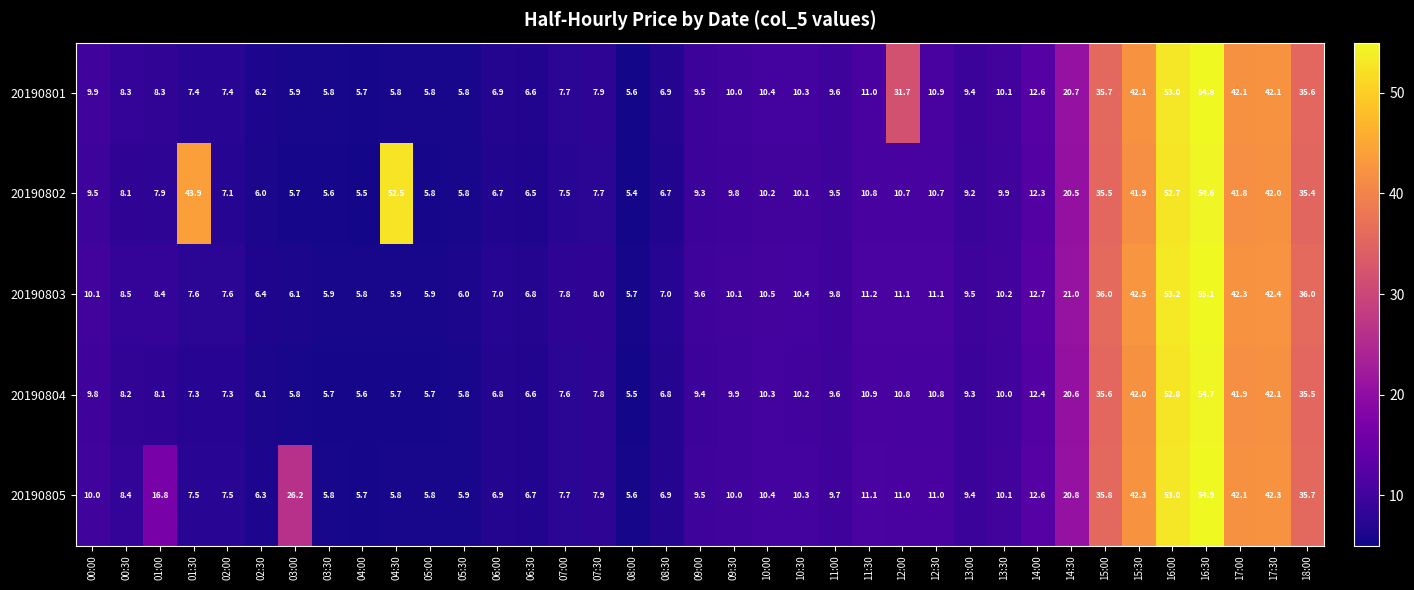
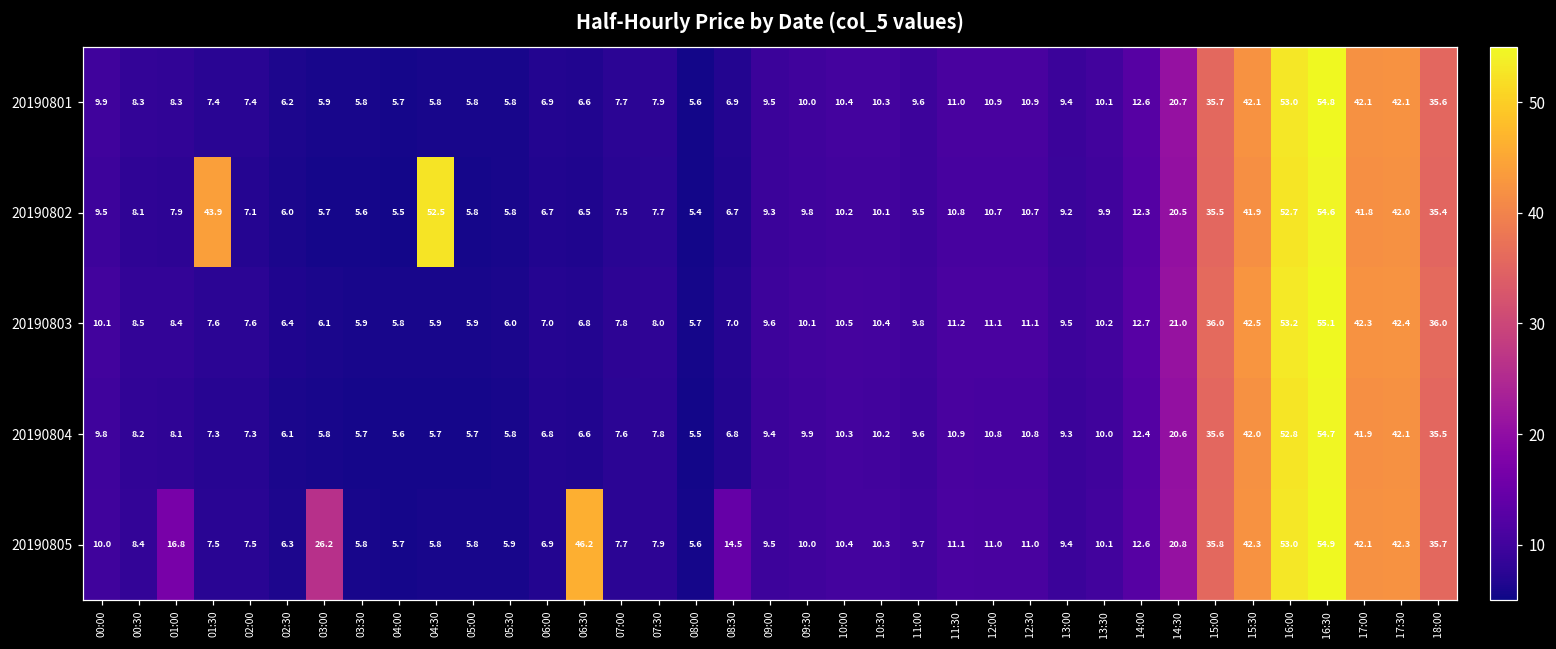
  {
    "20190801": {
      "00:00": 9.9,
      "00:30": 8.3,
      "01:00": 8.3,
      "01:30": 7.4,
      "02:00": 7.4,
      "02:30": 6.2,
      "03:00": 5.9,
      "03:30": 5.8,
      "04:00": 5.7,
      "04:30": 5.8,
      "05:00": 5.8,
      "05:30": 5.8,
      "06:00": 6.9,
      "06:30": 6.6,
      "07:00": 7.7,
      "07:30": 7.9,
      "08:00": 5.6,
      "08:30": 6.9,
      "09:00": 9.5,
      "09:30": 10.0,
      "10:00": 10.4,
      "10:30": 10.3,
      "11:00": 9.6,
      "11:30": 11.0,
-     "12:00": 31.7,
+     "12:00": 10.9,
      "12:30": 10.9,
      "13:00": 9.4,
      "13:30": 10.1,
      "14:00": 12.6,
      "14:30": 20.7,
      "15:00": 35.7,
      "15:30": 42.1,
      "16:00": 53.0,
      "16:30": 54.8,
      "17:00": 42.1,
      "17:30": 42.1,
      "18:00": 35.6
    },
    "20190802": {
      "00:00": 9.5,
      "00:30": 8.1,
      "01:00": 7.9,
      "01:30": 43.9,
      "02:00": 7.1,
      "02:30": 6.0,
      "03:00": 5.7,
      "03:30": 5.6,
      "04:00": 5.5,
      "04:30": 52.5,
      "05:00": 5.8,
      "05:30": 5.8,
      "06:00": 6.7,
      "06:30": 6.5,
      "07:00": 7.5,
      "07:30": 7.7,
      "08:00": 5.4,
      "08:30": 6.7,
      "09:00": 9.3,
      "09:30": 9.8,
      "10:00": 10.2,
      "10:30": 10.1,
      "11:00": 9.5,
      "11:30": 10.8,
      "12:00": 10.7,
      "12:30": 10.7,
      "13:00": 9.2,
      "13:30": 9.9,
      "14:00": 12.3,
      "14:30": 20.5,
      "15:00": 35.5,
      "15:30": 41.9,
      "16:00": 52.7,
      "16:30": 54.6,
      "17:00": 41.8,
      "17:30": 42.0,
      "18:00": 35.4
    },
    "20190803": {
      "00:00": 10.1,
      "00:30": 8.5,
      "01:00": 8.4,
      "01:30": 7.6,
      "02:00": 7.6,
      "02:30": 6.4,
      "03:00": 6.1,
      "03:30": 5.9,
      "04:00": 5.8,
      "04:30": 5.9,
      "05:00": 5.9,
      "05:30": 6.0,
      "06:00": 7.0,
      "06:30": 6.8,
      "07:00": 7.8,
      "07:30": 8.0,
      "08:00": 5.7,
      "08:30": 7.0,
      "09:00": 9.6,
      "09:30": 10.1,
      "10:00": 10.5,
      "10:30": 10.4,
      "11:00": 9.8,
      "11:30": 11.2,
      "12:00": 11.1,
      "12:30": 11.1,
      "13:00": 9.5,
      "13:30": 10.2,
      "14:00": 12.7,
      "14:30": 21.0,
      "15:00": 36.0,
      "15:30": 42.5,
      "16:00": 53.2,
      "16:30": 55.1,
      "17:00": 42.3,
      "17:30": 42.4,
      "18:00": 36.0
    },
    "20190804": {
      "00:00": 9.8,
      "00:30": 8.2,
      "01:00": 8.1,
      "01:30": 7.3,
      "02:00": 7.3,
      "02:30": 6.1,
      "03:00": 5.8,
      "03:30": 5.7,
      "04:00": 5.6,
      "04:30": 5.7,
      "05:00": 5.7,
      "05:30": 5.8,
      "06:00": 6.8,
      "06:30": 6.6,
      "07:00": 7.6,
      "07:30": 7.8,
      "08:00": 5.5,
      "08:30": 6.8,
      "09:00": 9.4,
      "09:30": 9.9,
      "10:00": 10.3,
      "10:30": 10.2,
      "11:00": 9.6,
      "11:30": 10.9,
      "12:00": 10.8,
      "12:30": 10.8,
      "13:00": 9.3,
      "13:30": 10.0,
      "14:00": 12.4,
      "14:30": 20.6,
      "15:00": 35.6,
      "15:30": 42.0,
      "16:00": 52.8,
      "16:30": 54.7,
      "17:00": 41.9,
      "17:30": 42.1,
      "18:00": 35.5
    },
    "20190805": {
      "00:00": 10.0,
      "00:30": 8.4,
      "01:00": 16.8,
      "01:30": 7.5,
      "02:00": 7.5,
      "02:30": 6.3,
      "03:00": 26.2,
      "03:30": 5.8,
      "04:00": 5.7,
      "04:30": 5.8,
      "05:00": 5.8,
      "05:30": 5.9,
      "06:00": 6.9,
-     "06:30": 6.7,
+     "06:30": 46.2,
      "07:00": 7.7,
      "07:30": 7.9,
      "08:00": 5.6,
-     "08:30": 6.9,
+     "08:30": 14.5,
      "09:00": 9.5,
      "09:30": 10.0,
      "10:00": 10.4,
      "10:30": 10.3,
      "11:00": 9.7,
      "11:30": 11.1,
      "12:00": 11.0,
      "12:30": 11.0,
      "13:00": 9.4,
      "13:30": 10.1,
      "14:00": 12.6,
      "14:30": 20.8,
      "15:00": 35.8,
      "15:30": 42.3,
      "16:00": 53.0,
      "16:30": 54.9,
      "17:00": 42.1,
      "17:30": 42.3,
      "18:00": 35.7
    }
  }
